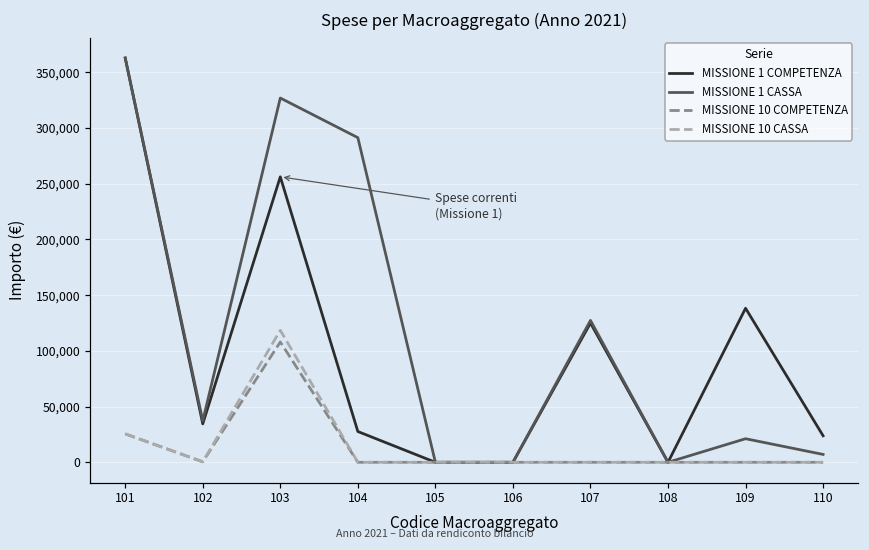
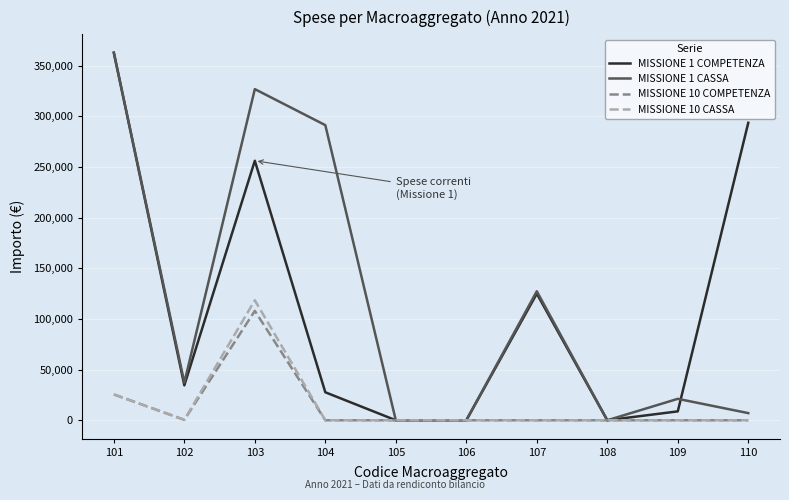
  {
    "MISSIONE 1 COMPETENZA": {
      "102": "34,000",
      "104": "28,000",
-     "109": "138,000",
-     "110": "24,000"
+     "109": "9,000",
+     "110": "294,000"
    },
    "MISSIONE 1 CASSA": {
      "102": "37,000",
      "103": "327,000",
      "104": "291,000",
      "109": "21,000",
      "110": "7,000"
    }
  }
